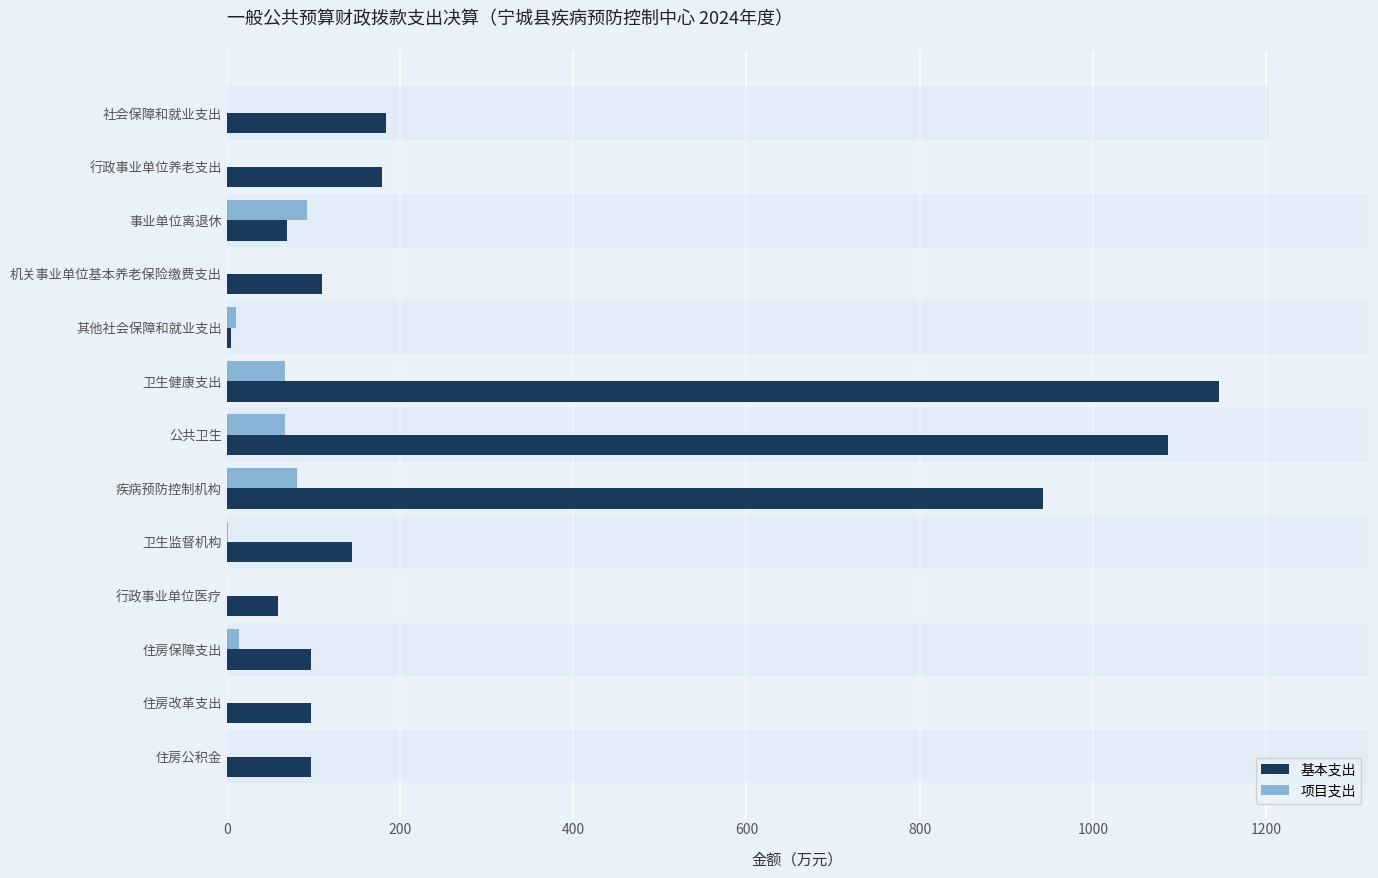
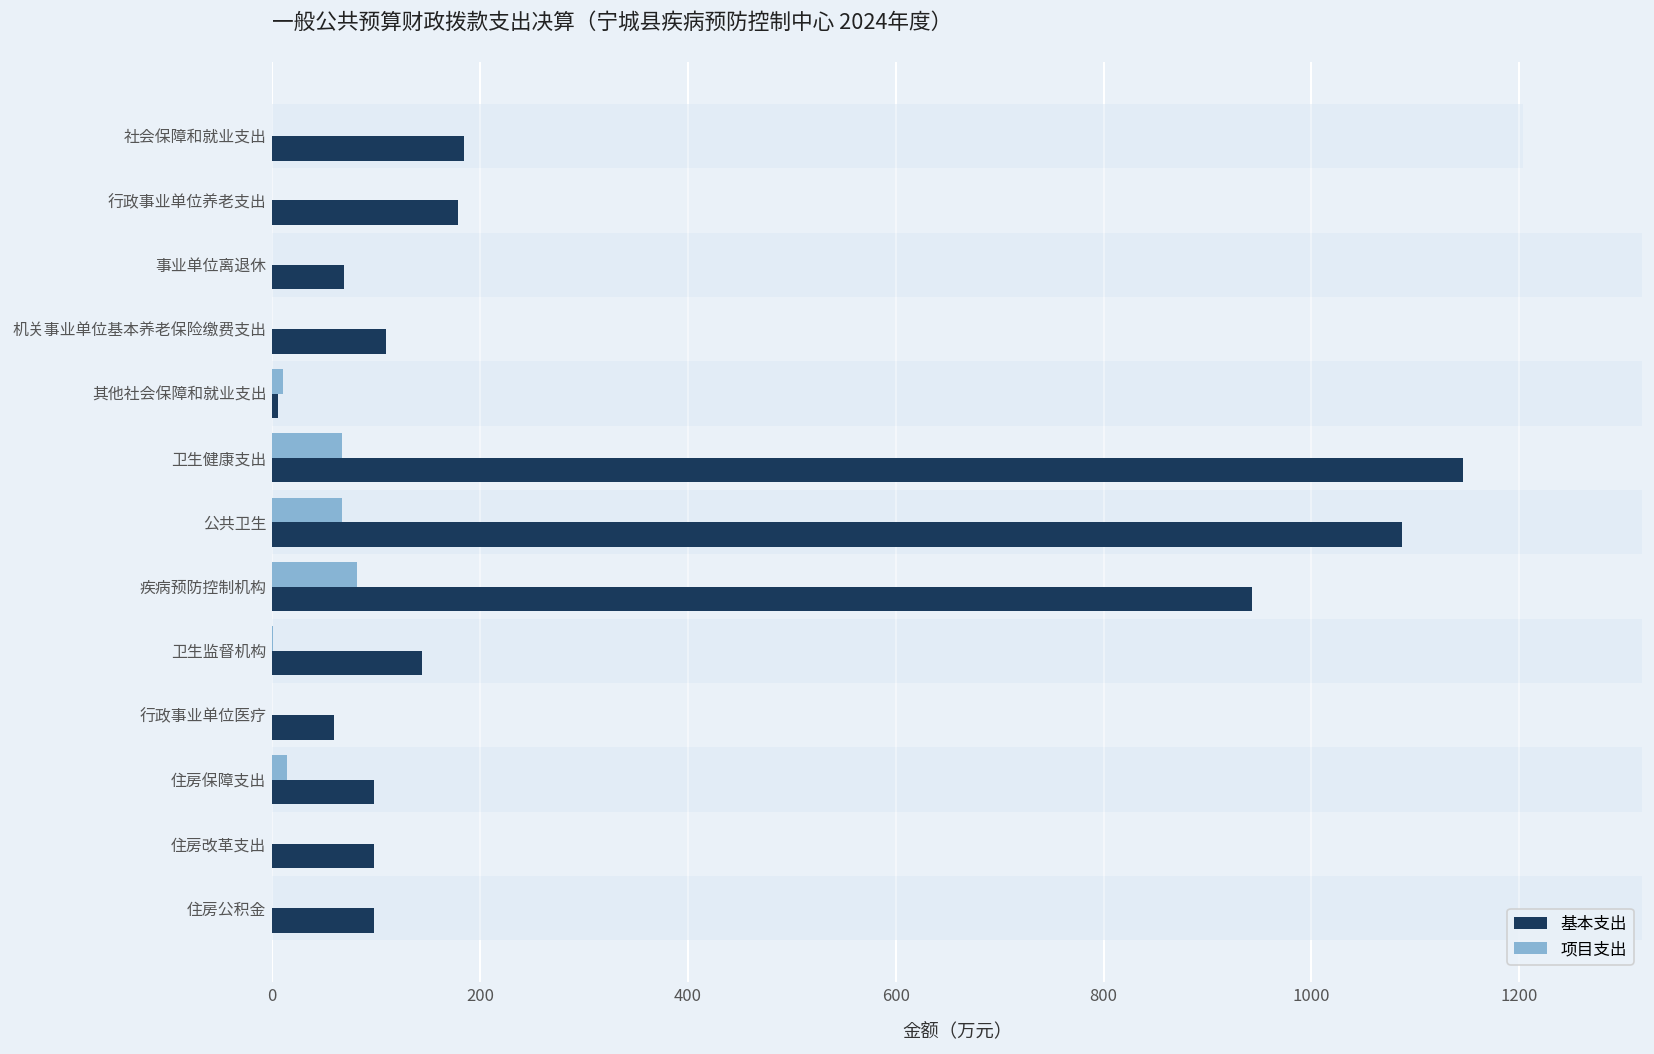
  {
    "项目支出": {
      "社会保障和就业支出": 0,
      "行政事业单位养老支出": 0,
-     "事业单位离退休": 90,
+     "事业单位离退休": 0,
      "机关事业单位基本养老保险缴费支出": 0,
      "行政事业单位医疗": 0,
      "住房改革支出": 0,
      "住房公积金": 0
    }
  }
